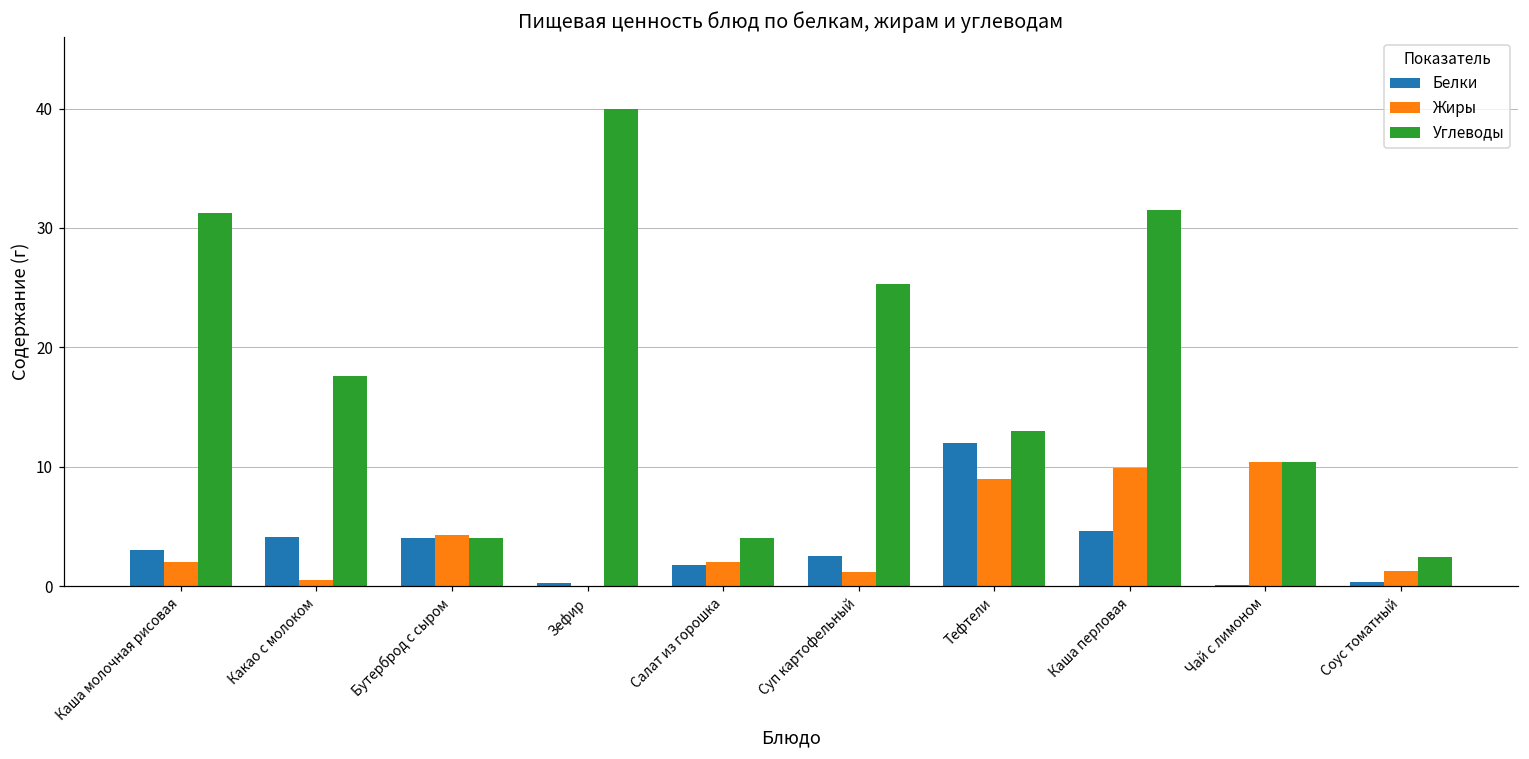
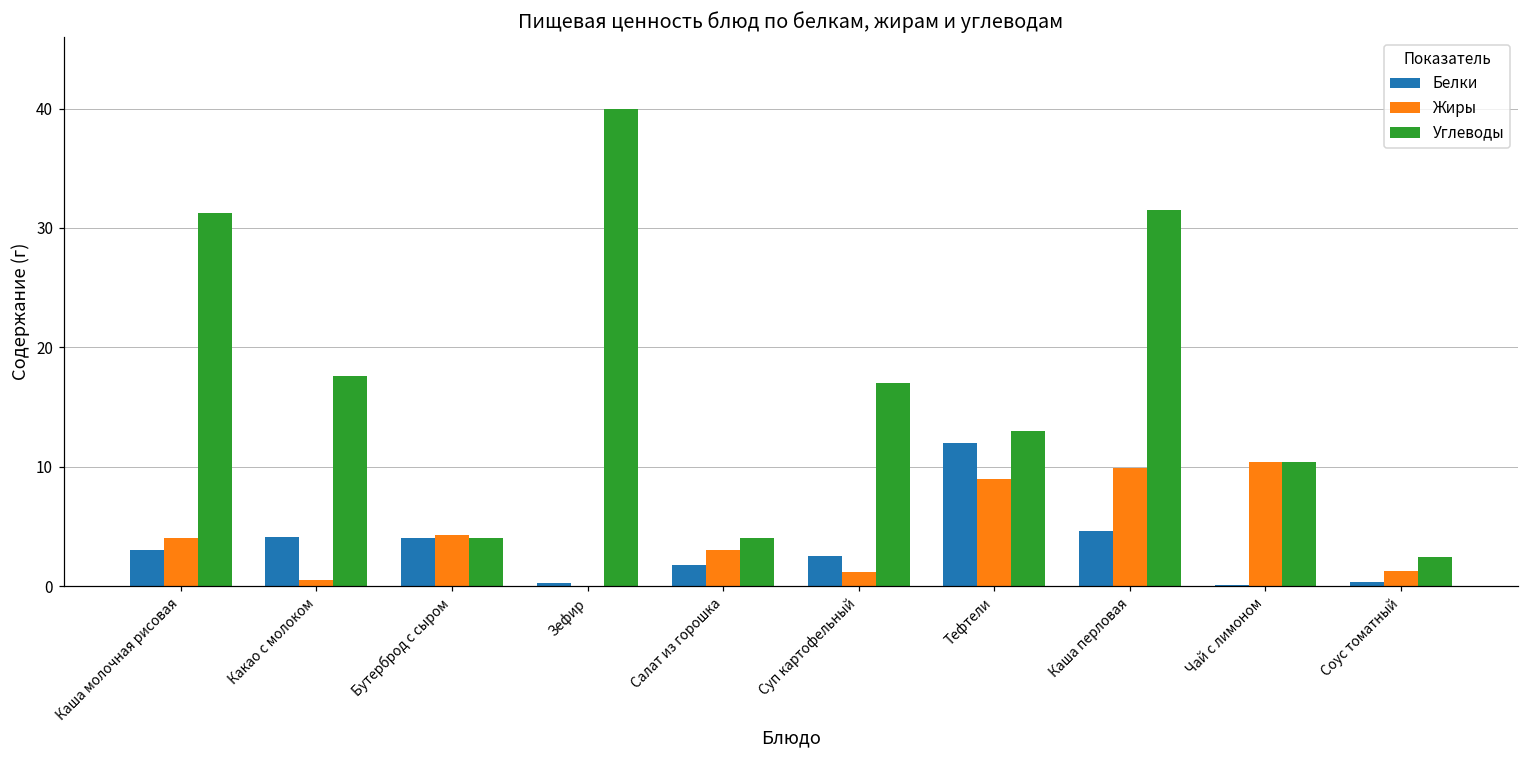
  {
    "Белки": {
      "Каша молочная рисовая": 3.0,
      "Какао с молоком": 4.1,
      "Бутерброд с сыром": 4.0,
      "Зефир": 0.2,
      "Салат из горошка": 1.8,
      "Суп картофельный": 2.5,
      "Тефтели": 12.0,
      "Каша перловая": 4.6,
      "Соус томатный": 0.4
    },
    "Жиры": {
-     "Каша молочная рисовая": 2.0,
+     "Каша молочная рисовая": 4.0,
      "Какао с молоком": 0.5,
      "Бутерброд с сыром": 4.3,
-     "Салат из горошка": 2,
+     "Салат из горошка": 3,
      "Суп картофельный": 1.2,
      "Тефтели": 9.0,
      "Каша перловая": 9.9,
      "Чай с лимоном": 10.4,
      "Соус томатный": 1.3
    },
    "Углеводы": {
      "Каша молочная рисовая": 31.3,
      "Какао с молоком": 17.6,
      "Бутерброд с сыром": 4.0,
      "Зефир": 40.0,
      "Салат из горошка": 4.0,
-     "Суп картофельный": 25.3,
+     "Суп картофельный": 17.0,
      "Тефтели": 13.0,
      "Каша перловая": 31.5,
      "Чай с лимоном": 10.4,
      "Соус томатный": 2.4
    }
  }
